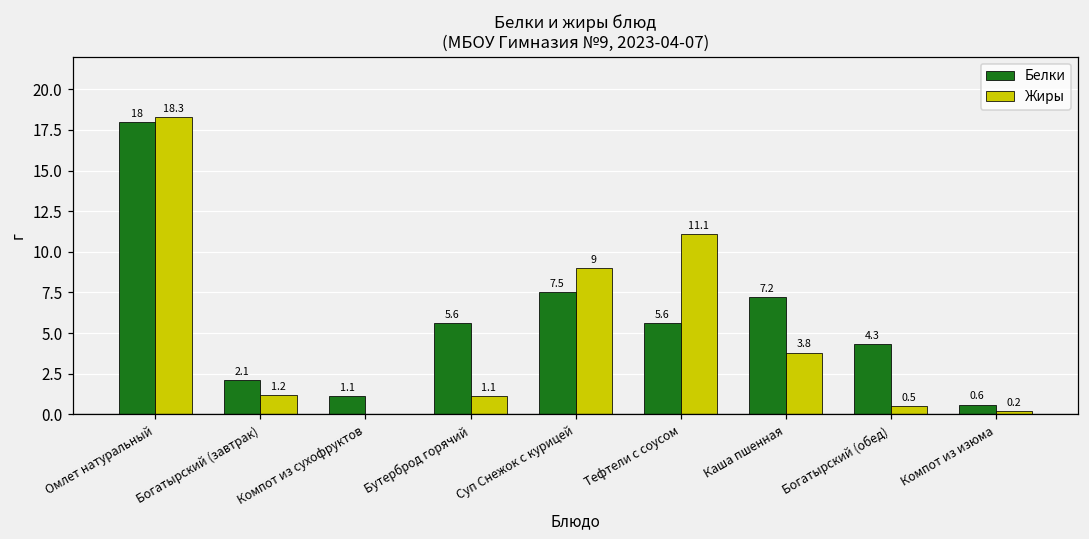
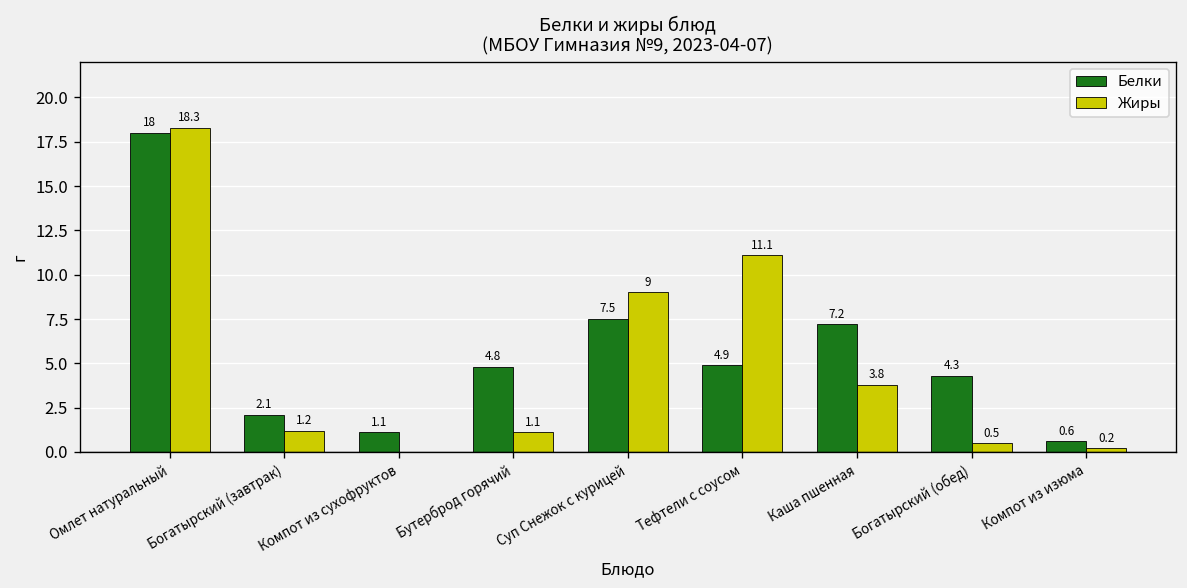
  {
    "Белки": {
      "Омлет натуральный": 18,
      "Богатырский (завтрак)": 2.1,
      "Компот из сухофруктов": 1.1,
-     "Бутерброд горячий": 5.6,
+     "Бутерброд горячий": 4.8,
      "Суп Снежок с курицей": 7.5,
-     "Тефтели с соусом": 5.6,
+     "Тефтели с соусом": 4.9,
      "Каша пшенная": 7.2,
      "Богатырский (обед)": 4.3,
      "Компот из изюма": 0.6
    },
    "Жиры": {
      "Омлет натуральный": 18.3,
      "Богатырский (завтрак)": 1.2,
      "Бутерброд горячий": 1.1,
      "Суп Снежок с курицей": 9,
      "Тефтели с соусом": 11.1,
      "Каша пшенная": 3.8,
      "Богатырский (обед)": 0.5,
      "Компот из изюма": 0.2
    }
  }
